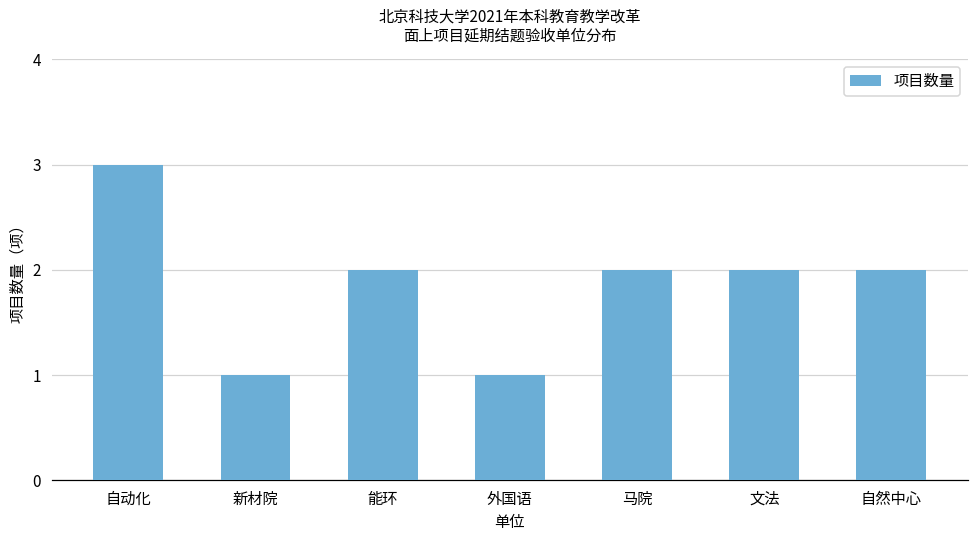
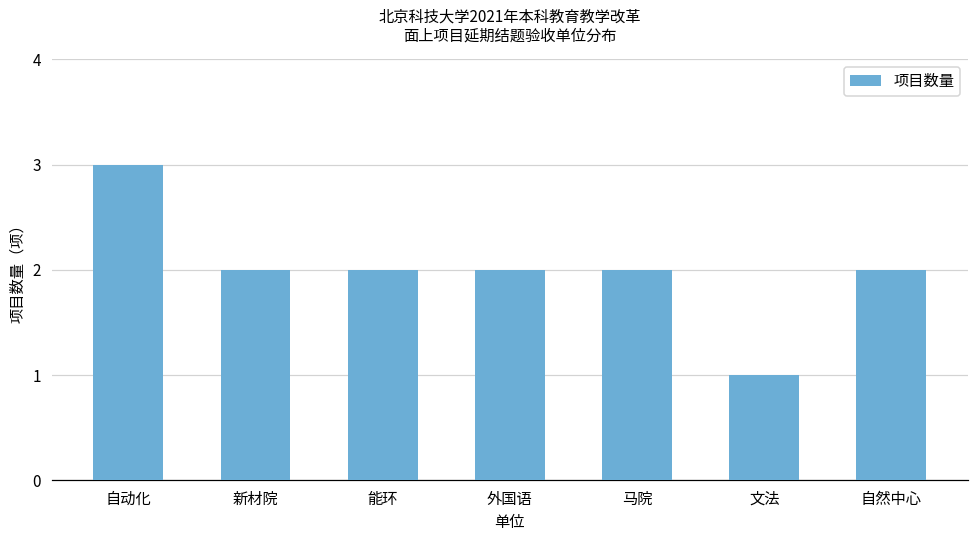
  {
    "自动化": 3,
-   "新材院": 1,
+   "新材院": 2,
    "能环": 2,
-   "外国语": 1,
+   "外国语": 2,
    "马院": 2,
-   "文法": 2,
+   "文法": 1,
    "自然中心": 2
  }
